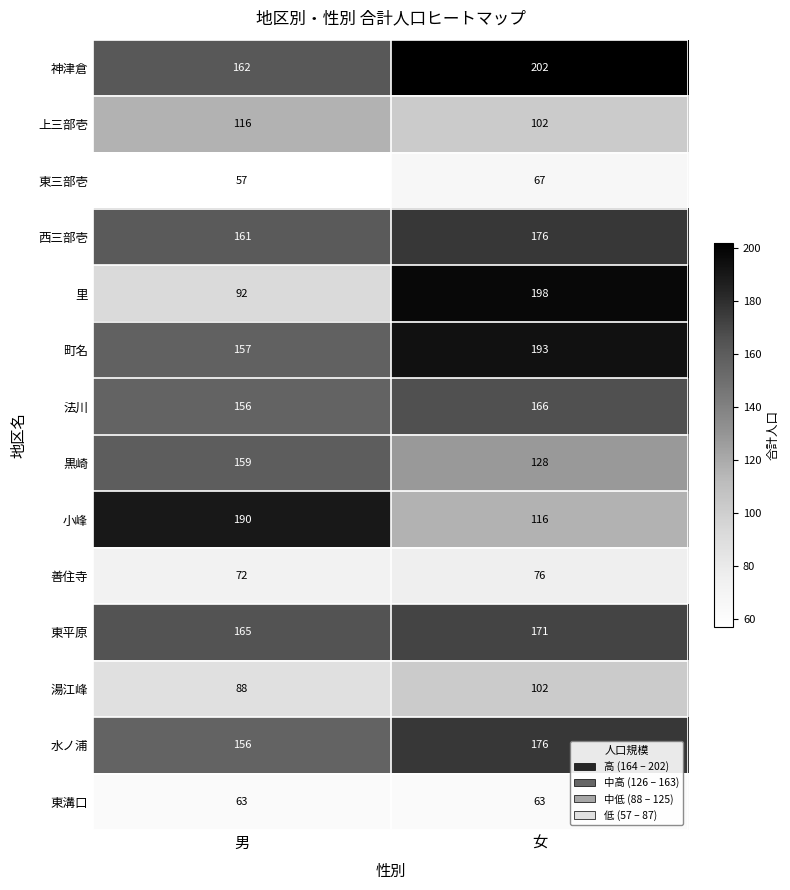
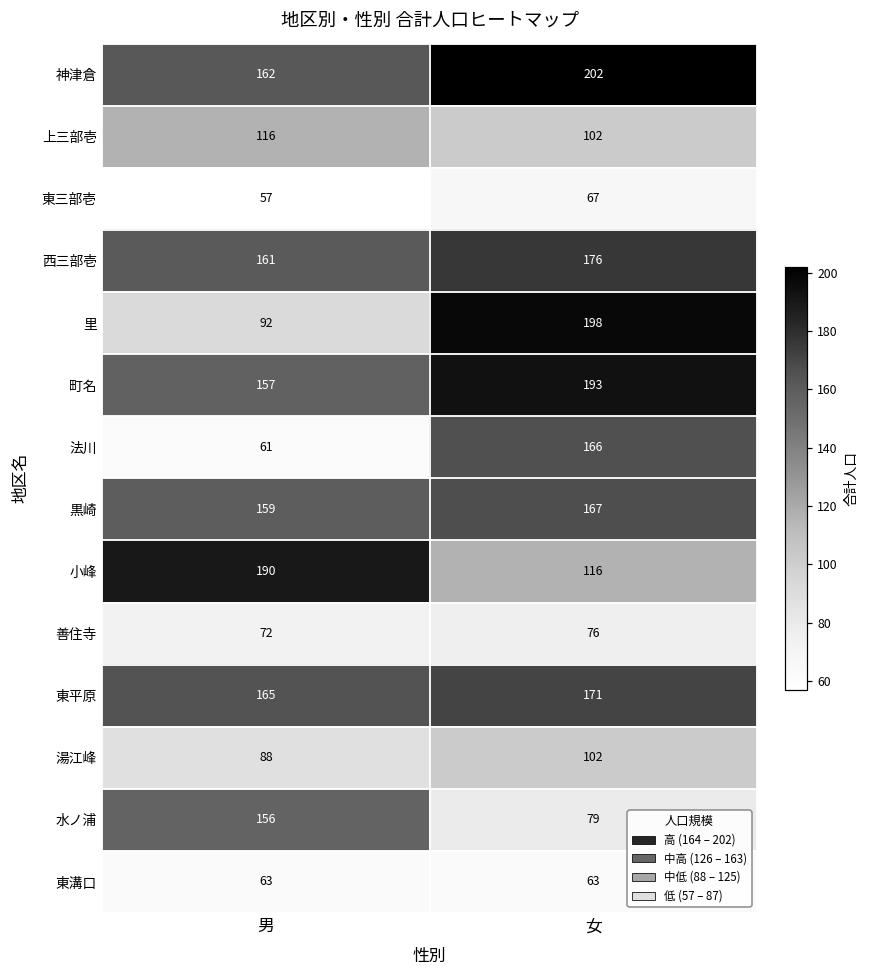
  {
    "神津倉": {
      "男": 162,
      "女": 202
    },
    "上三部壱": {
      "男": 116,
      "女": 102
    },
    "東三部壱": {
      "男": 57,
      "女": 67
    },
    "西三部壱": {
      "男": 161,
      "女": 176
    },
    "里": {
      "男": 92,
      "女": 198
    },
    "町名": {
      "男": 157,
      "女": 193
    },
    "法川": {
-     "男": 156,
+     "男": 61,
      "女": 166
    },
    "黒崎": {
      "男": 159,
-     "女": 128
+     "女": 167
    },
    "小峰": {
      "男": 190,
      "女": 116
    },
    "善住寺": {
      "男": 72,
      "女": 76
    },
    "東平原": {
      "男": 165,
      "女": 171
    },
    "湯江峰": {
      "男": 88,
      "女": 102
    },
    "水ノ浦": {
      "男": 156,
-     "女": 176
+     "女": 79
    },
    "東溝口": {
      "男": 63,
      "女": 63
    }
  }
